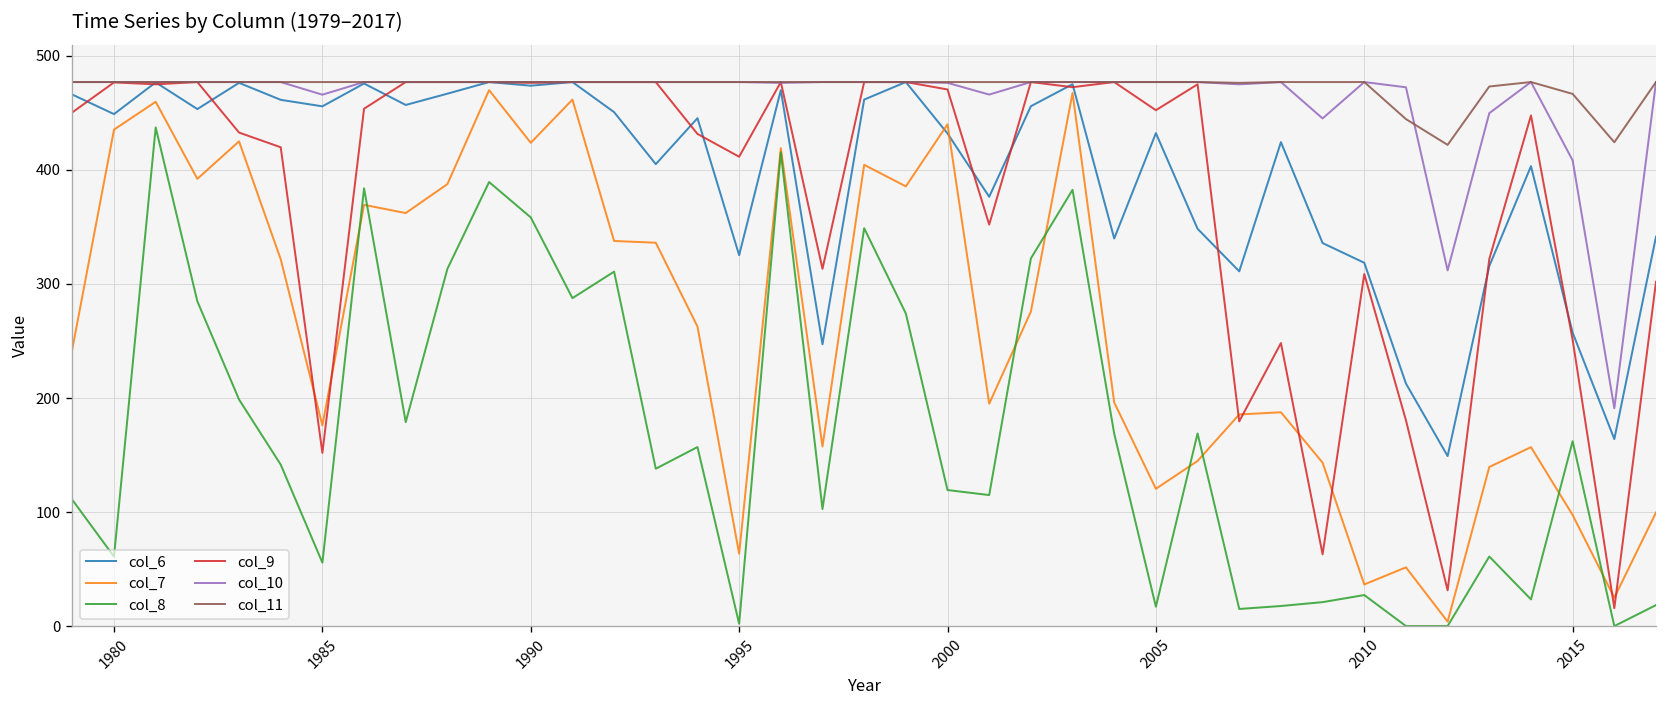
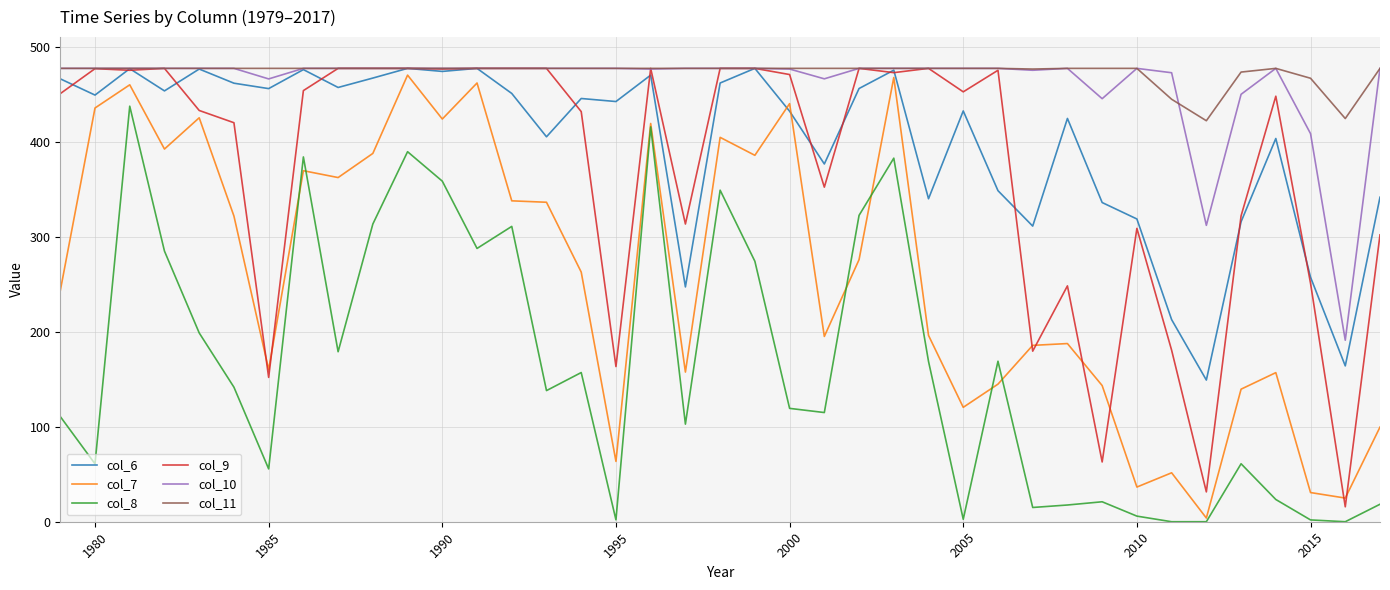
  {
    "col_6": {
      "1980": 450,
      "1985": 460,
-     "1995": 330,
+     "1995": 440,
      "2000": 430,
      "2005": 430,
      "2010": 320,
      "2015": 260
    },
    "col_7": {
      "1980": 440,
-     "1985": 180,
+     "1985": 160,
      "1990": 420,
      "1995": 60,
      "2000": 440,
      "2005": 120,
      "2010": 40,
-     "2015": 100
+     "2015": 30
    },
    "col_8": {
      "1985": 60,
      "1990": 360,
      "1995": 0,
      "2000": 120,
-     "2005": 20,
-     "2010": 30,
-     "2015": 160
+     "2005": 0,
+     "2010": 10,
+     "2015": 0
    },
    "col_9": {
      "1985": 150,
-     "1995": 410,
+     "1995": 160,
      "2000": 470,
      "2005": 450,
      "2010": 310,
      "2015": 250
    },
    "col_10": {
      "1985": 470,
      "2015": 410
    },
    "col_11": {
      "1985": 480,
      "2015": 470
    }
  }
